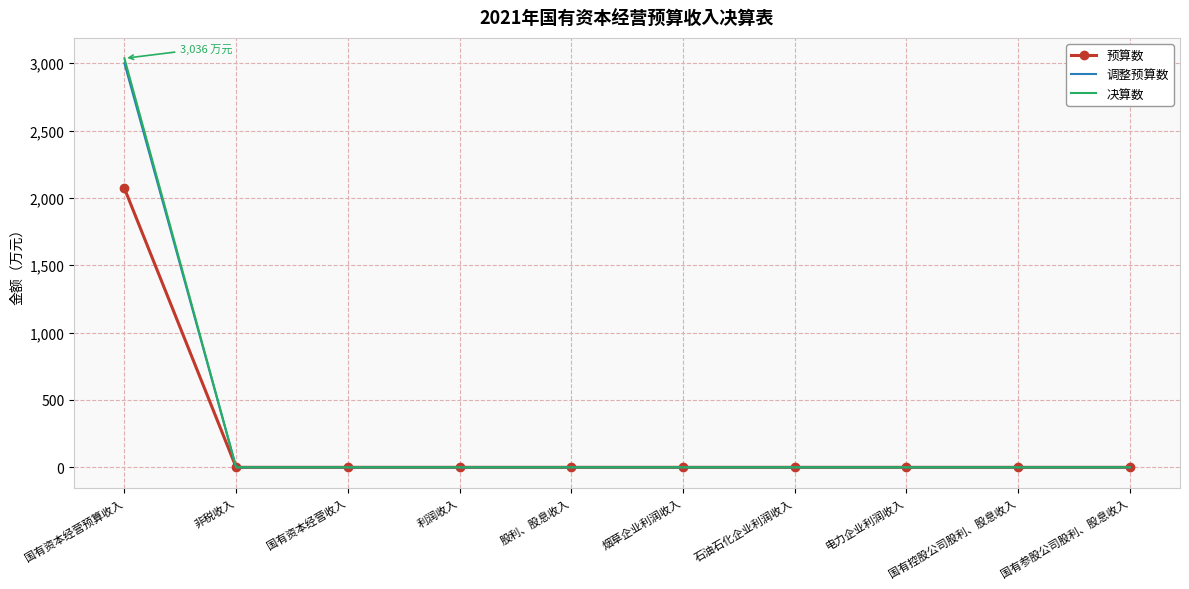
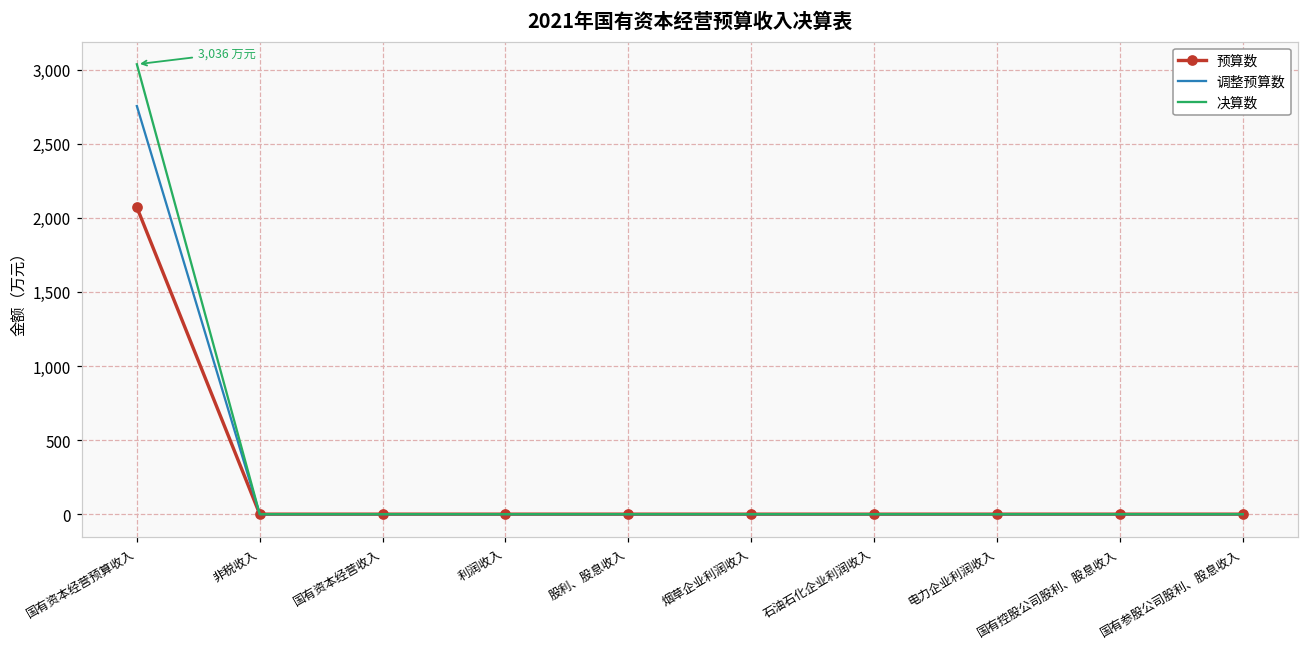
  {
    "预算数": {
      "国有资本经营预算收入": "2,070"
    },
    "调整预算数": {
-     "国有资本经营预算收入": "3,000"
+     "国有资本经营预算收入": "2,750"
    },
    "决算数": {
      "国有资本经营预算收入": "3,036"
    }
  }
